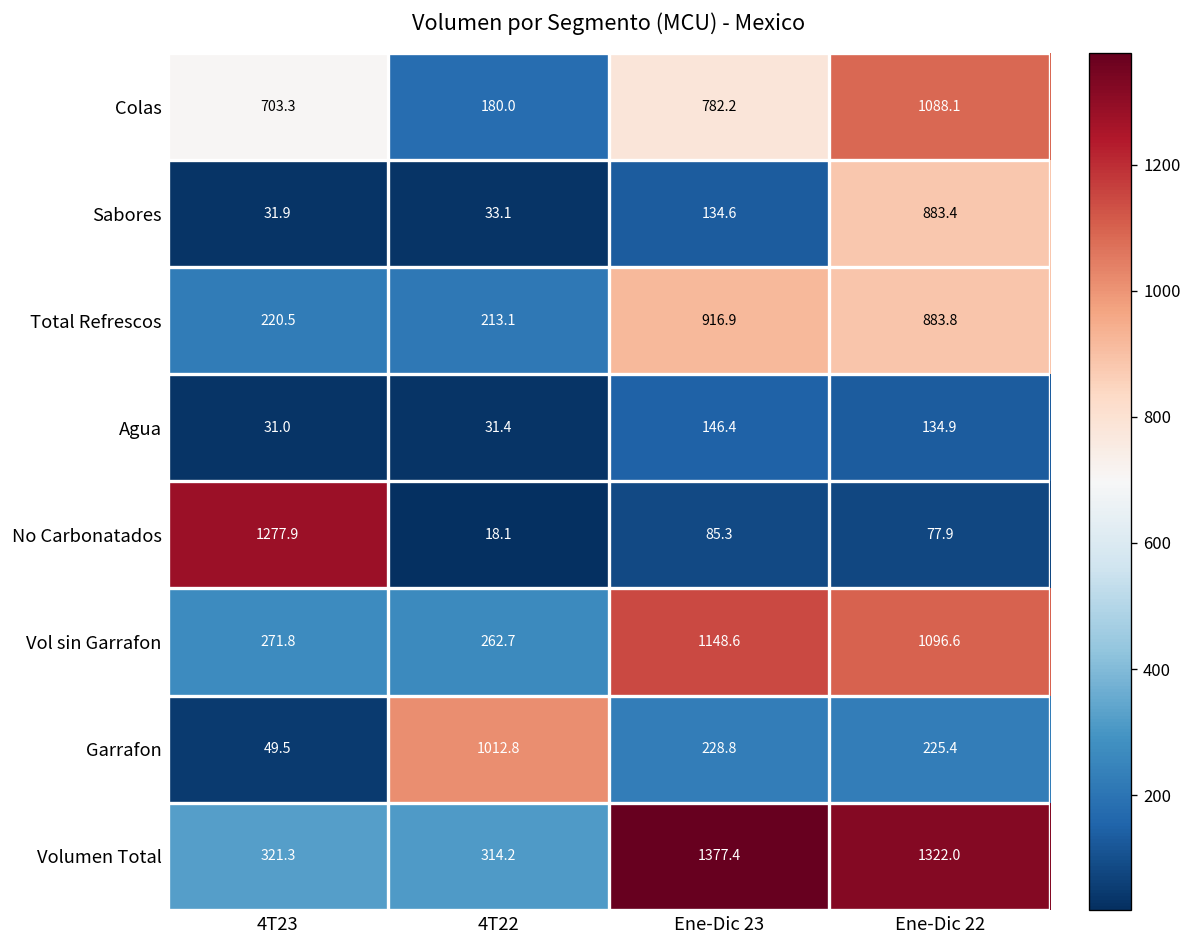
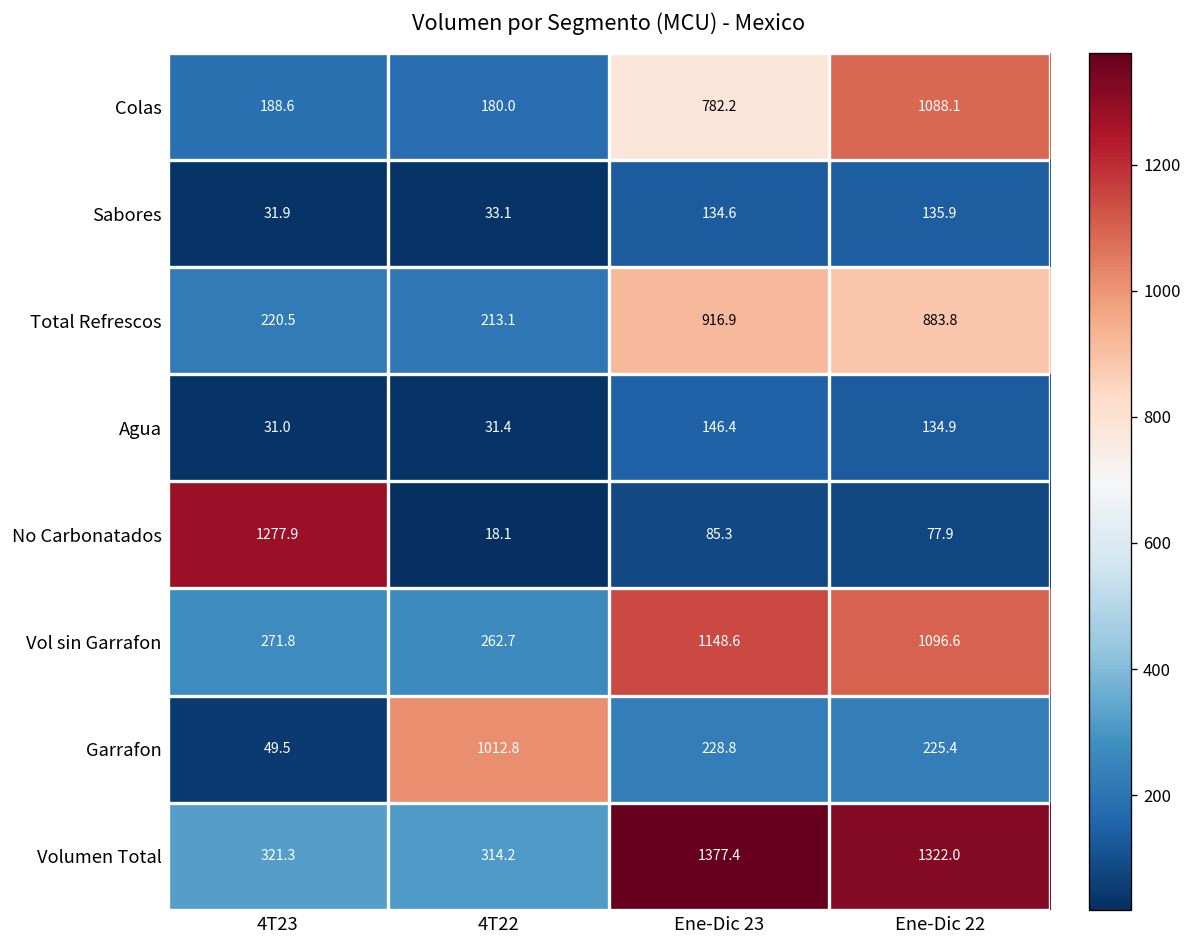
  {
    "Colas": {
-     "4T23": 703.3,
+     "4T23": 188.6,
      "4T22": 180.0,
      "Ene-Dic 23": 782.2,
      "Ene-Dic 22": 1088.1
    },
    "Sabores": {
      "4T23": 31.9,
      "4T22": 33.1,
      "Ene-Dic 23": 134.6,
-     "Ene-Dic 22": 883.4
+     "Ene-Dic 22": 135.9
    },
    "Total Refrescos": {
      "4T23": 220.5,
      "4T22": 213.1,
      "Ene-Dic 23": 916.9,
      "Ene-Dic 22": 883.8
    },
    "Agua": {
      "4T23": 31.0,
      "4T22": 31.4,
      "Ene-Dic 23": 146.4,
      "Ene-Dic 22": 134.9
    },
    "No Carbonatados": {
      "4T23": 1277.9,
      "4T22": 18.1,
      "Ene-Dic 23": 85.3,
      "Ene-Dic 22": 77.9
    },
    "Vol sin Garrafon": {
      "4T23": 271.8,
      "4T22": 262.7,
      "Ene-Dic 23": 1148.6,
      "Ene-Dic 22": 1096.6
    },
    "Garrafon": {
      "4T23": 49.5,
      "4T22": 1012.8,
      "Ene-Dic 23": 228.8,
      "Ene-Dic 22": 225.4
    },
    "Volumen Total": {
      "4T23": 321.3,
      "4T22": 314.2,
      "Ene-Dic 23": 1377.4,
      "Ene-Dic 22": 1322.0
    }
  }
